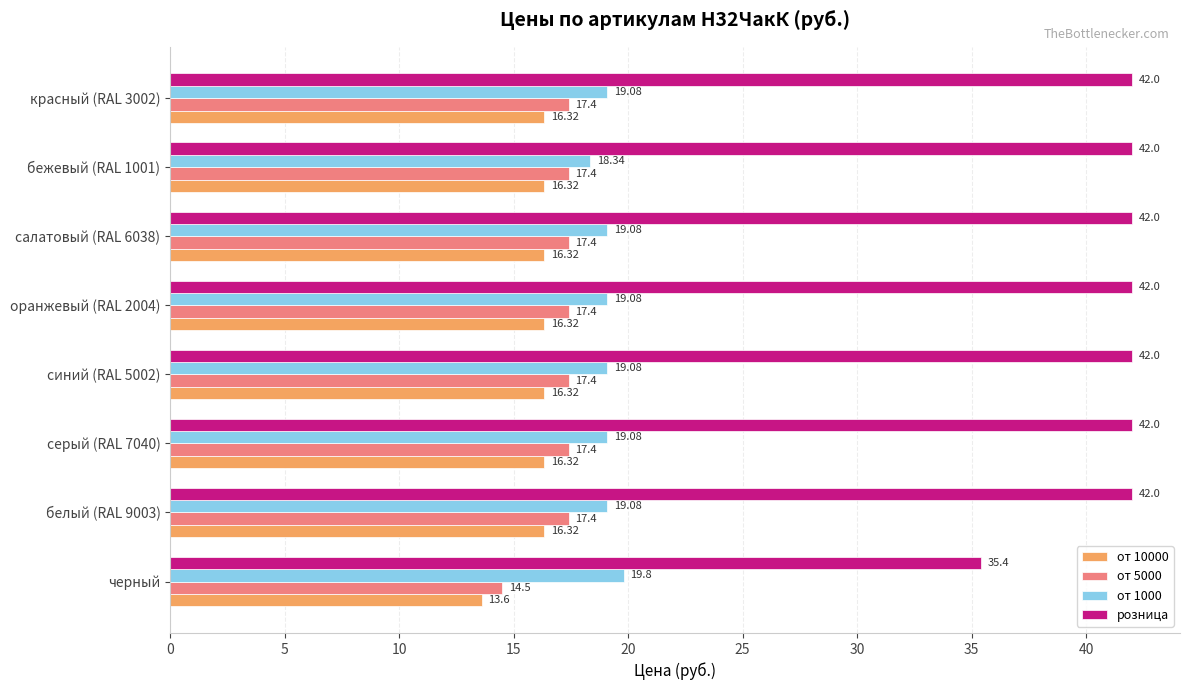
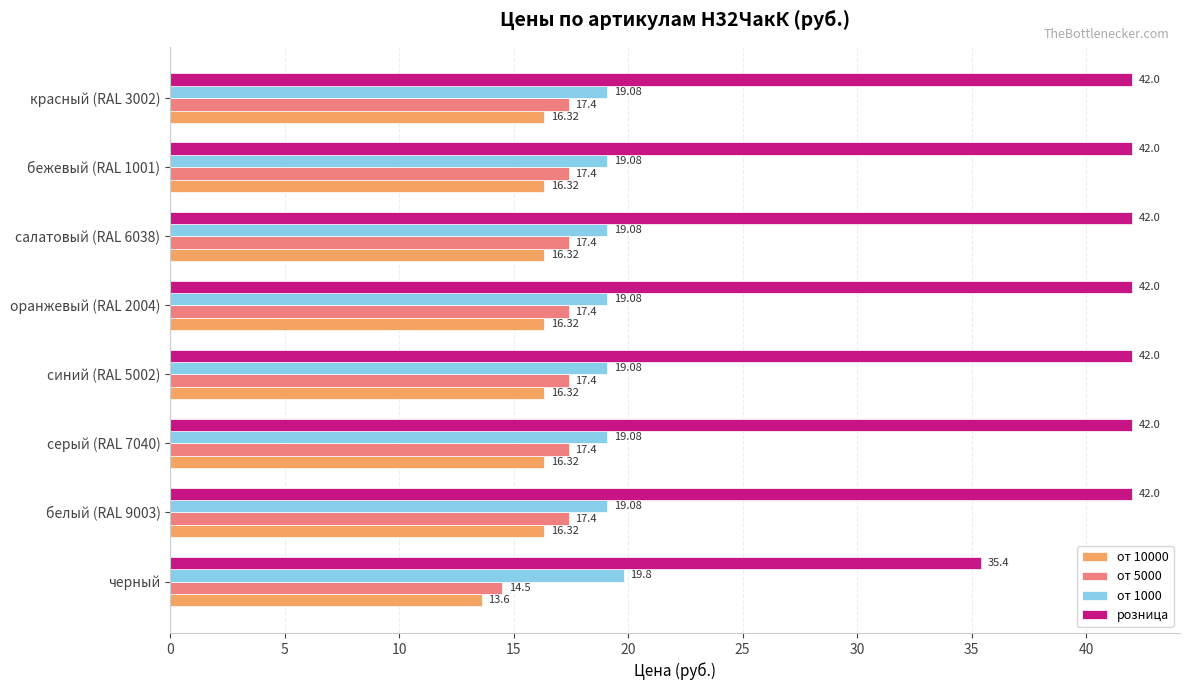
  {
    "от 1000": {
      "красный (RAL 3002)": 19.08,
-     "бежевый (RAL 1001)": 18.34,
+     "бежевый (RAL 1001)": 19.08,
      "салатовый (RAL 6038)": 19.08,
      "оранжевый (RAL 2004)": 19.08,
      "синий (RAL 5002)": 19.08,
      "серый (RAL 7040)": 19.08,
      "белый (RAL 9003)": 19.08,
      "черный": 19.8
    },
    "розница": {
      "красный (RAL 3002)": 42.0,
      "бежевый (RAL 1001)": 42.0,
      "салатовый (RAL 6038)": 42.0,
      "оранжевый (RAL 2004)": 42.0,
      "синий (RAL 5002)": 42.0,
      "серый (RAL 7040)": 42.0,
      "белый (RAL 9003)": 42.0,
      "черный": 35.4
    }
  }
